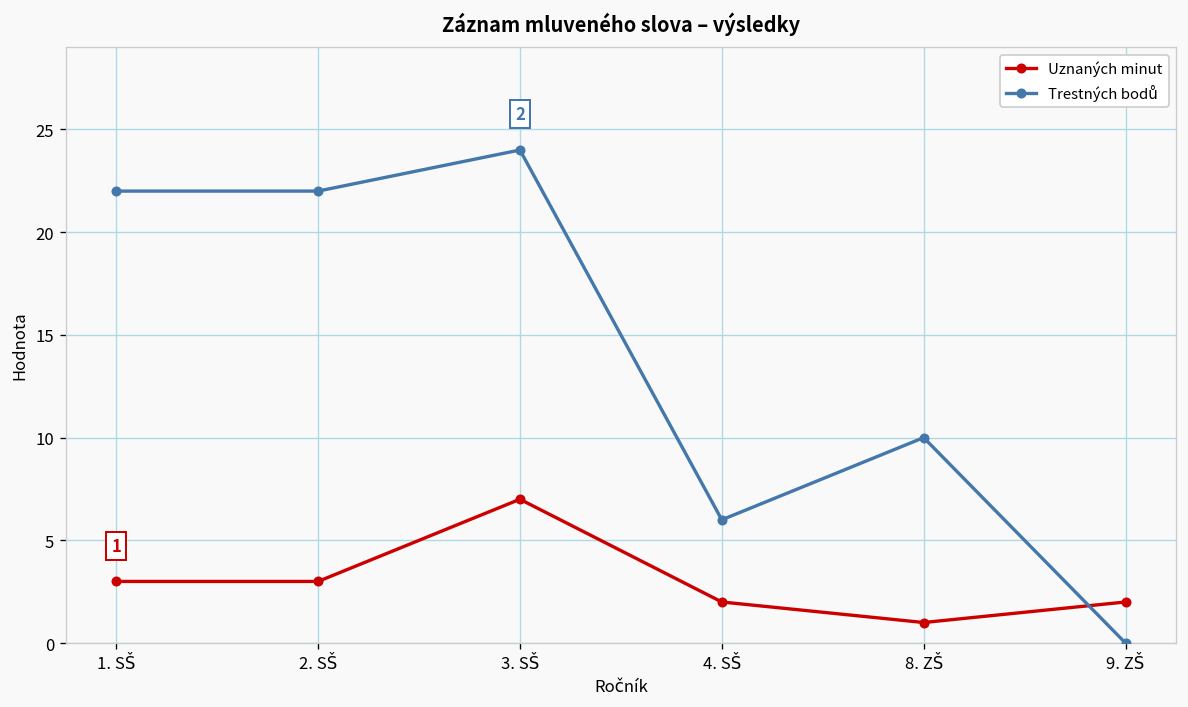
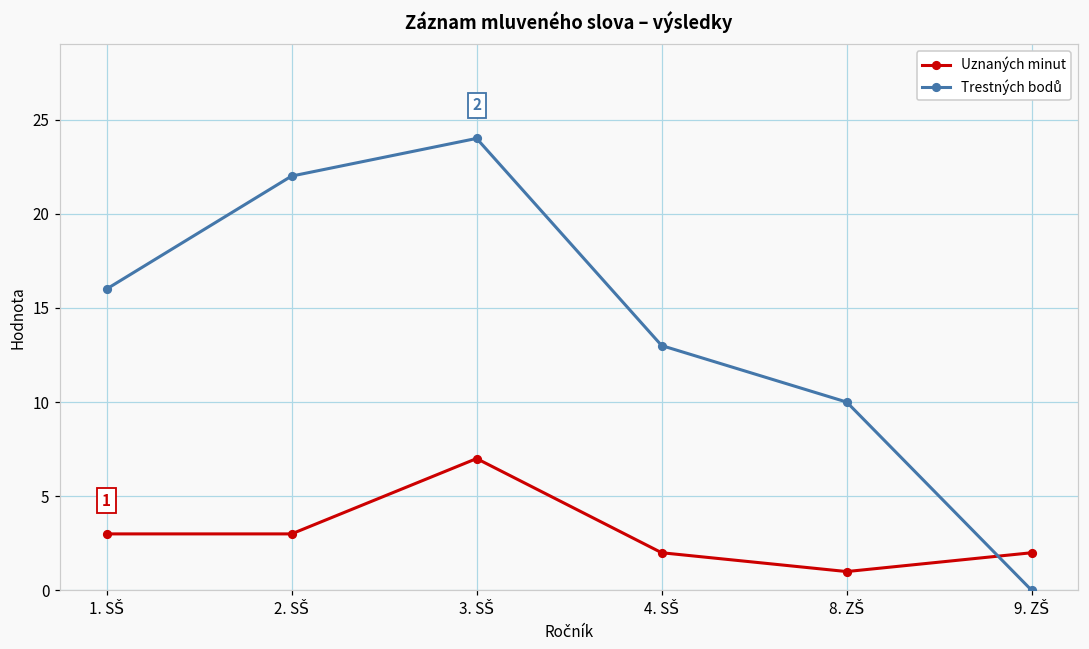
  {
    "Uznaných minut": {
      "2. SŠ": 3,
      "3. SŠ": 7,
      "4. SŠ": 2,
      "8. ZŠ": 1,
      "9. ZŠ": 2
    },
    "Trestných bodů": {
-     "1. SŠ": 22,
+     "1. SŠ": 16,
      "2. SŠ": 22,
-     "4. SŠ": 6,
+     "4. SŠ": 13,
      "8. ZŠ": 10,
      "9. ZŠ": 0
    }
  }
